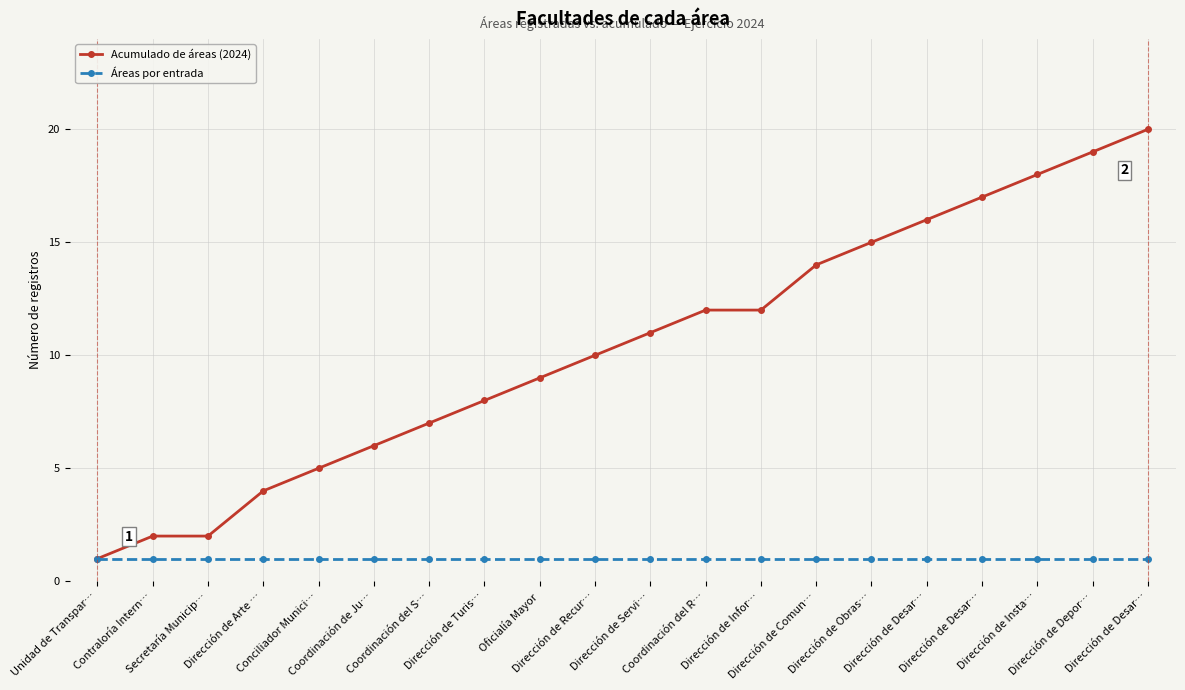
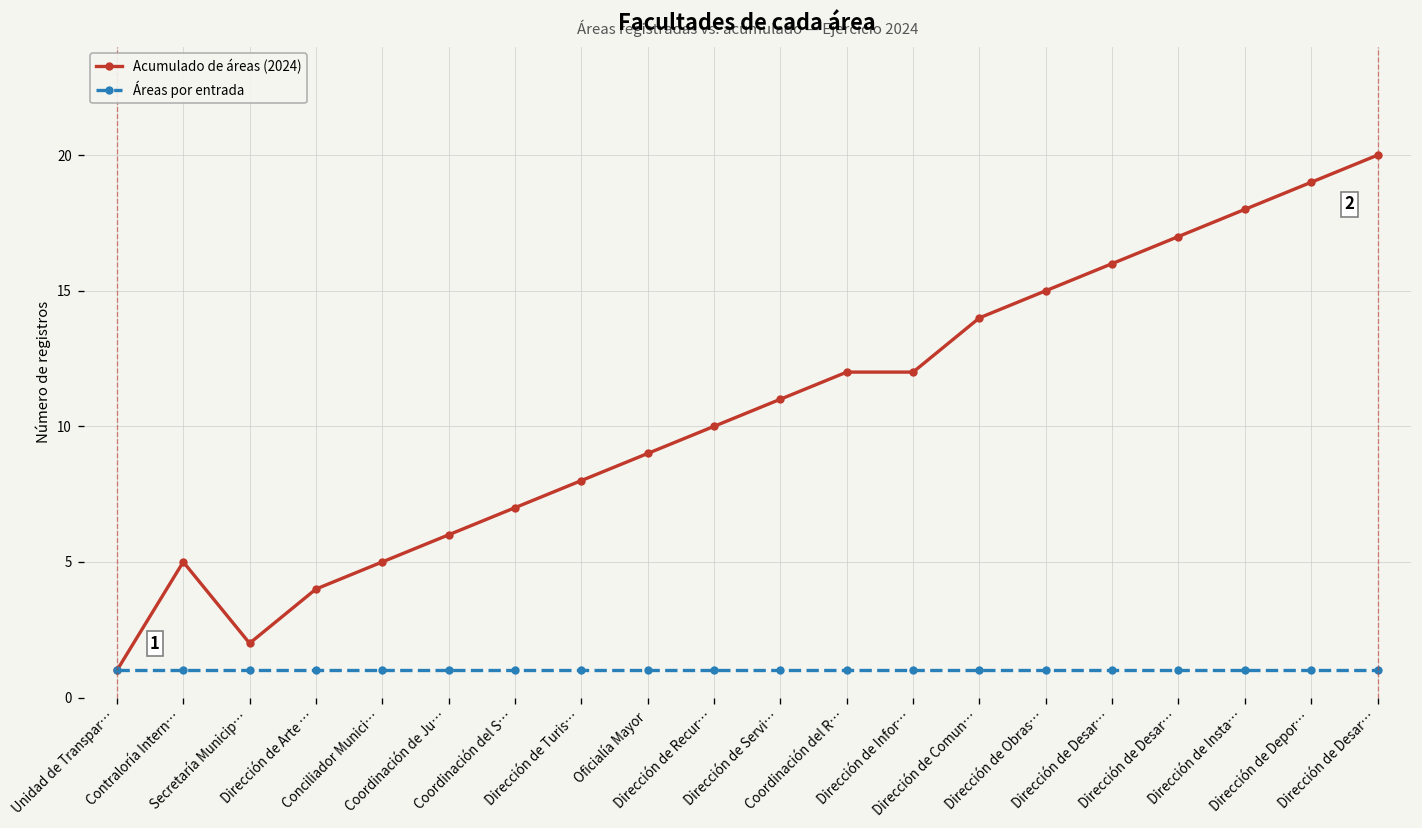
  {
    "Acumulado de áreas (2024)": {
-     "Contraloría Intern…": 2,
+     "Contraloría Intern…": 5,
      "Secretaría Municip…": 2,
      "Dirección de Arte …": 4,
      "Conciliador Munici…": 5,
      "Coordinación de Ju…": 6,
      "Coordinación del S…": 7,
      "Dirección de Turis…": 8,
      "Oficialía Mayor": 9,
      "Dirección de Recur…": 10,
      "Dirección de Servi…": 11,
      "Coordinación del R…": 12,
      "Dirección de Infor…": 12,
      "Dirección de Comun…": 14,
      "Dirección de Obras…": 15,
      "Dirección de Insta…": 18,
      "Dirección de Depor…": 19
    },
    "Áreas por entrada": {
      "Secretaría Municip…": 1,
      "Dirección de Arte …": 1,
      "Conciliador Munici…": 1,
      "Coordinación de Ju…": 1,
      "Coordinación del S…": 1,
      "Dirección de Turis…": 1,
      "Oficialía Mayor": 1,
      "Dirección de Recur…": 1,
      "Dirección de Servi…": 1,
      "Coordinación del R…": 1,
      "Dirección de Infor…": 1,
      "Dirección de Comun…": 1,
      "Dirección de Obras…": 1,
      "Dirección de Insta…": 1,
      "Dirección de Depor…": 1
    }
  }
